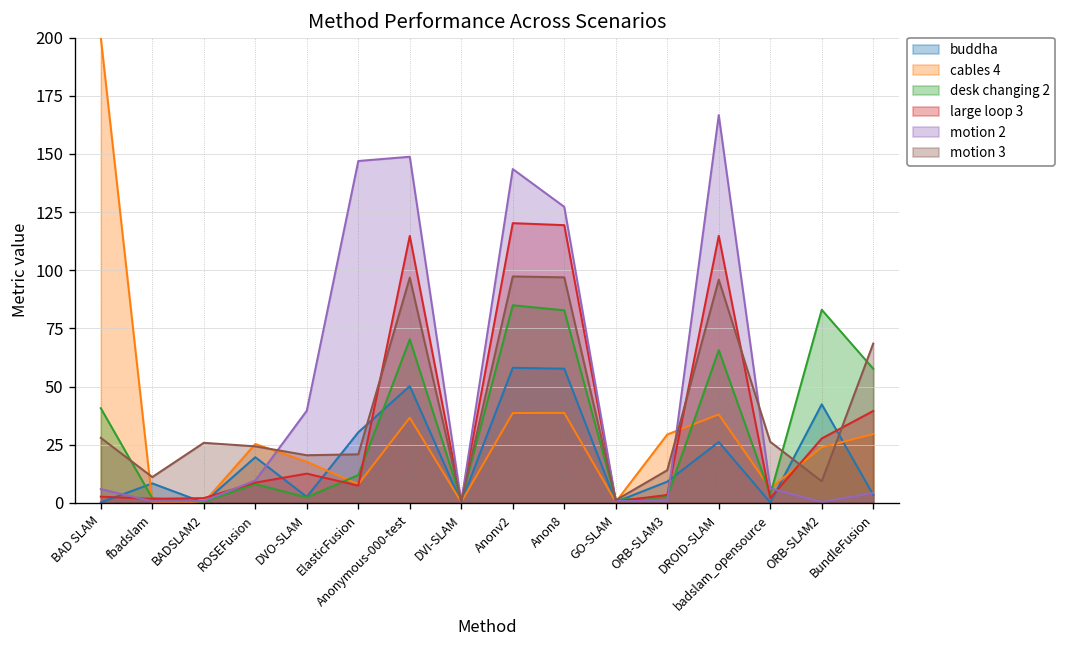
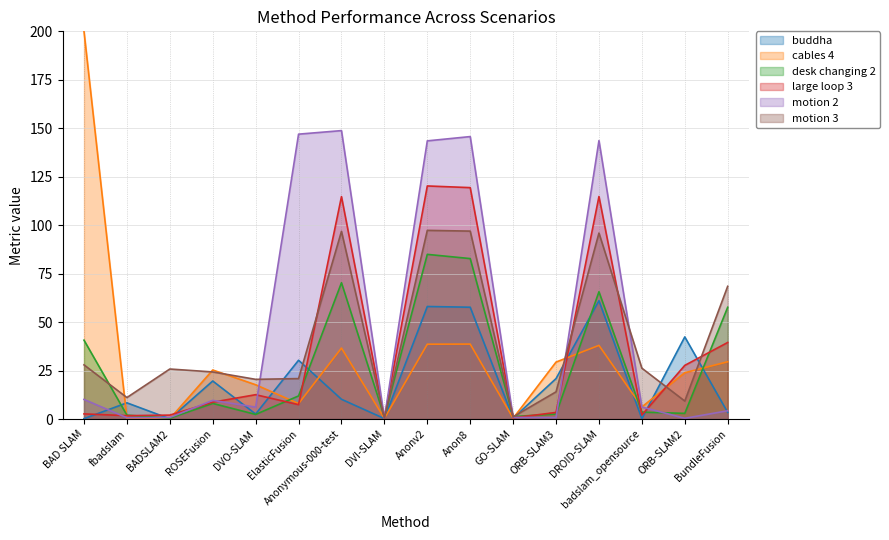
  {
    "buddha": {
      "BAD SLAM": 0,
      "fbadslam": 8,
      "ROSEFusion": 20,
      "ElasticFusion": 30,
-     "Anonymous-000-test": 50,
+     "Anonymous-000-test": 10,
      "Anonv2": 58,
      "Anon8": 58,
-     "ORB-SLAM3": 9,
-     "DROID-SLAM": 26,
+     "ORB-SLAM3": 21,
+     "DROID-SLAM": 61,
      "badslam_opensource": 0,
      "ORB-SLAM2": 42
    },
    "desk changing 2": {
      "BAD SLAM": 41,
      "ElasticFusion": 12,
      "Anonymous-000-test": 70,
      "Anonv2": 85,
      "Anon8": 83,
      "DROID-SLAM": 66,
      "badslam_opensource": 4,
-     "ORB-SLAM2": 83,
+     "ORB-SLAM2": 3,
      "BundleFusion": 58
    },
    "motion 2": {
-     "BAD SLAM": 6,
-     "DVO-SLAM": 40,
+     "BAD SLAM": 10,
+     "DVO-SLAM": 6,
      "ElasticFusion": 147,
      "Anonymous-000-test": 149,
      "Anonv2": 144,
-     "Anon8": 127,
+     "Anon8": 146,
      "ORB-SLAM3": 1,
-     "DROID-SLAM": 167,
+     "DROID-SLAM": 144,
      "ORB-SLAM2": 0
    }
  }
